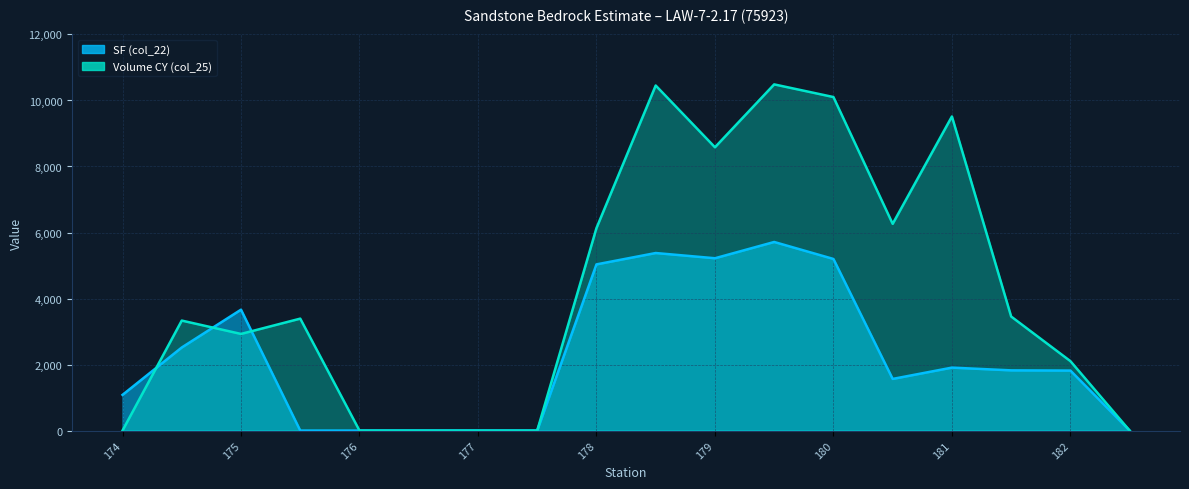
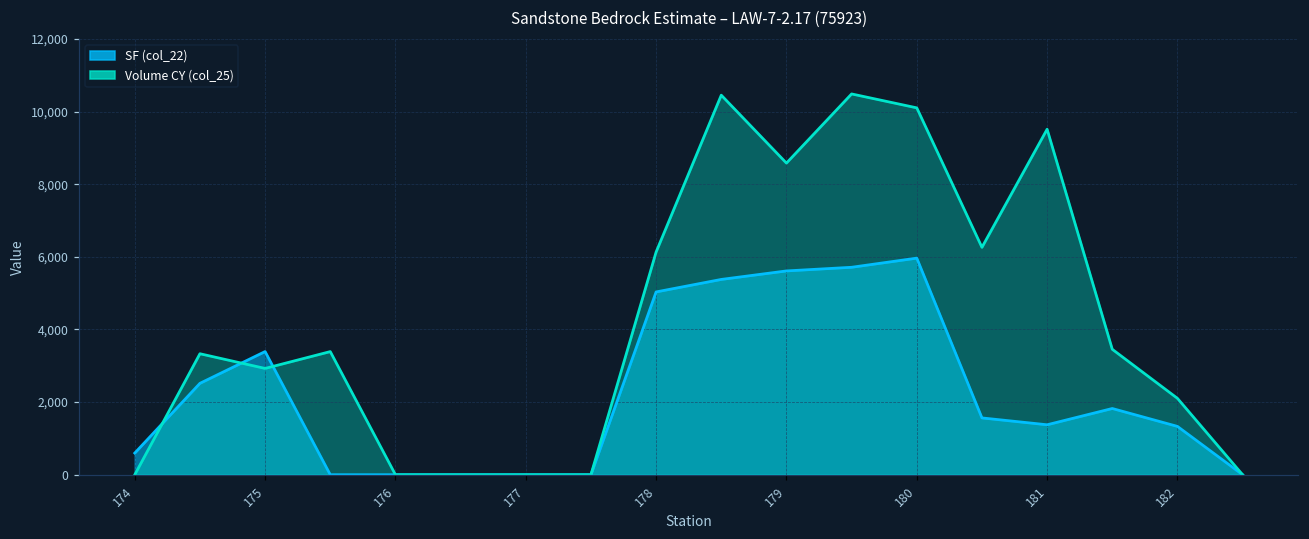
  {
    "SF (col_22)": {
-     "174": "1,100",
-     "175": "3,700",
+     "174": "600",
+     "175": "3,400",
      "178": "5,000",
-     "179": "5,200",
-     "180": "5,200",
-     "181": "1,900",
-     "182": "1,800"
+     "179": "5,600",
+     "180": "6,000",
+     "181": "1,400",
+     "182": "1,300"
    },
    "Volume CY (col_25)": {
      "174": "0",
      "175": "2,900",
      "178": "6,100",
      "179": "8,600",
      "180": "10,100",
      "181": "9,500",
      "182": "2,100"
    }
  }
